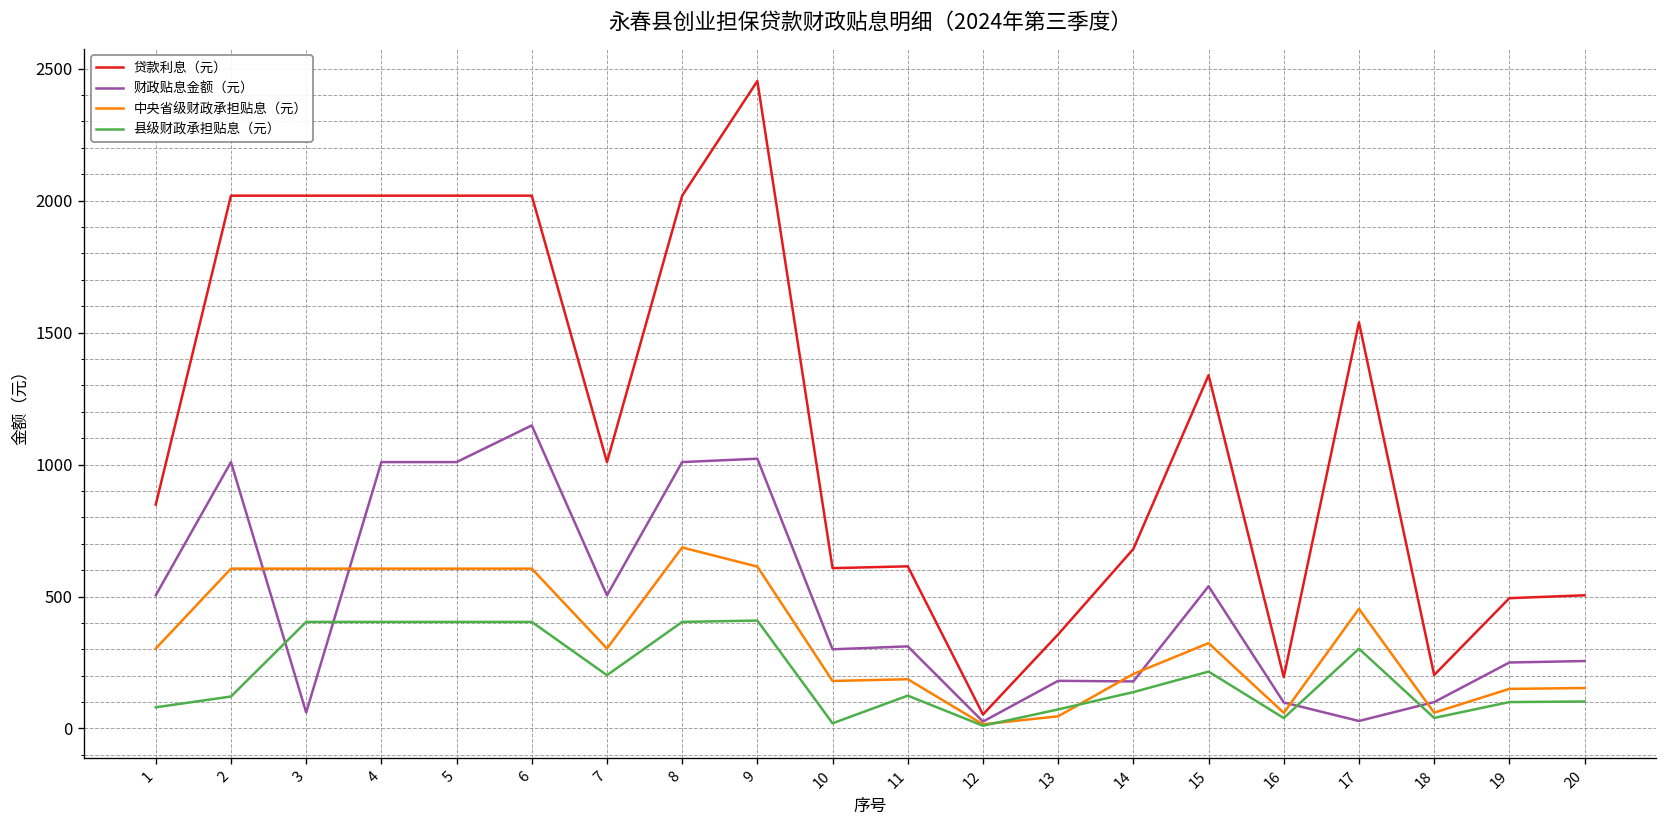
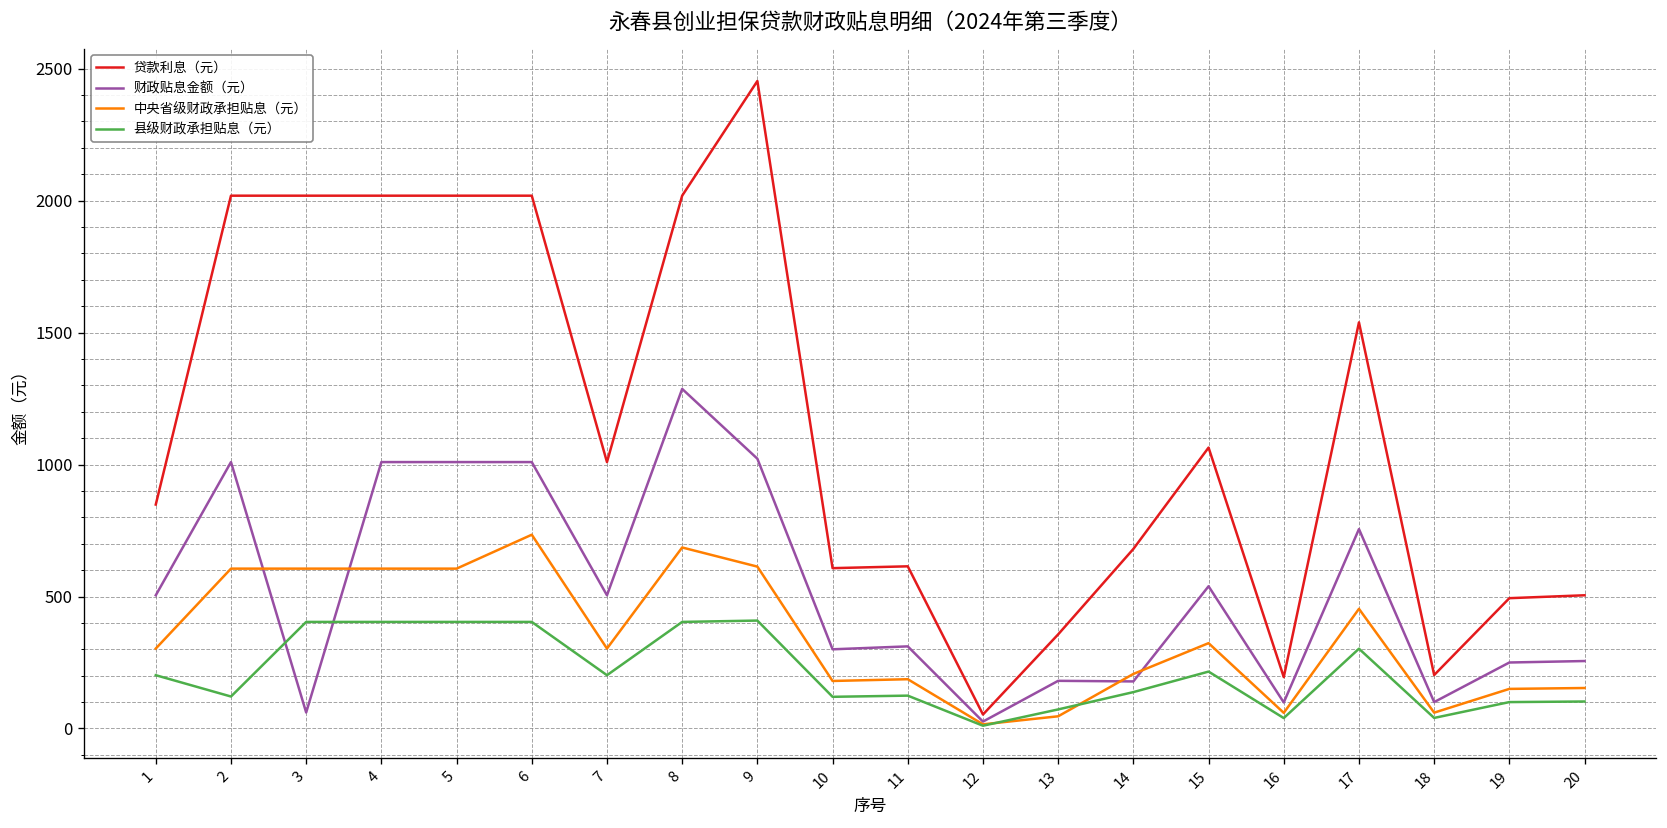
  {
    "贷款利息（元）": {
      "1": 850,
      "2": 2020,
      "3": 2020,
      "4": 2020,
      "5": 2020,
      "6": 2020,
      "7": 1010,
      "8": 2020,
      "9": 2450,
      "10": 610,
      "11": 610,
      "12": 50,
      "13": 360,
      "14": 680,
-     "15": 1340,
+     "15": 1060,
      "16": 190,
      "17": 1540,
      "18": 200,
      "19": 490,
      "20": 500
    },
    "财政贴息金额（元）": {
      "1": 500,
      "2": 1010,
      "3": 60,
      "4": 1010,
      "5": 1010,
-     "6": 1150,
+     "6": 1010,
      "7": 500,
-     "8": 1010,
+     "8": 1290,
      "9": 1020,
      "10": 300,
      "11": 310,
      "13": 180,
      "14": 180,
      "15": 540,
      "16": 100,
-     "17": 30,
+     "17": 760,
      "18": 100,
      "19": 250,
      "20": 260
    },
    "中央省级财政承担贴息（元）": {
      "1": 300,
      "2": 610,
      "3": 610,
      "4": 610,
      "5": 610,
-     "6": 610,
+     "6": 730,
      "7": 300,
      "8": 690,
      "9": 610,
      "10": 180,
      "11": 190,
      "13": 50,
      "14": 210,
      "15": 320,
      "16": 60,
      "17": 450,
      "18": 60,
      "19": 150,
      "20": 150
    },
    "县级财政承担贴息（元）": {
-     "1": 80,
+     "1": 200,
      "2": 120,
      "3": 400,
      "4": 400,
      "5": 400,
      "6": 400,
      "7": 200,
      "8": 400,
      "9": 410,
-     "10": 20,
+     "10": 120,
      "11": 120,
      "13": 70,
      "14": 140,
      "15": 220,
      "16": 40,
      "17": 300,
      "18": 40,
      "19": 100,
      "20": 100
    }
  }
